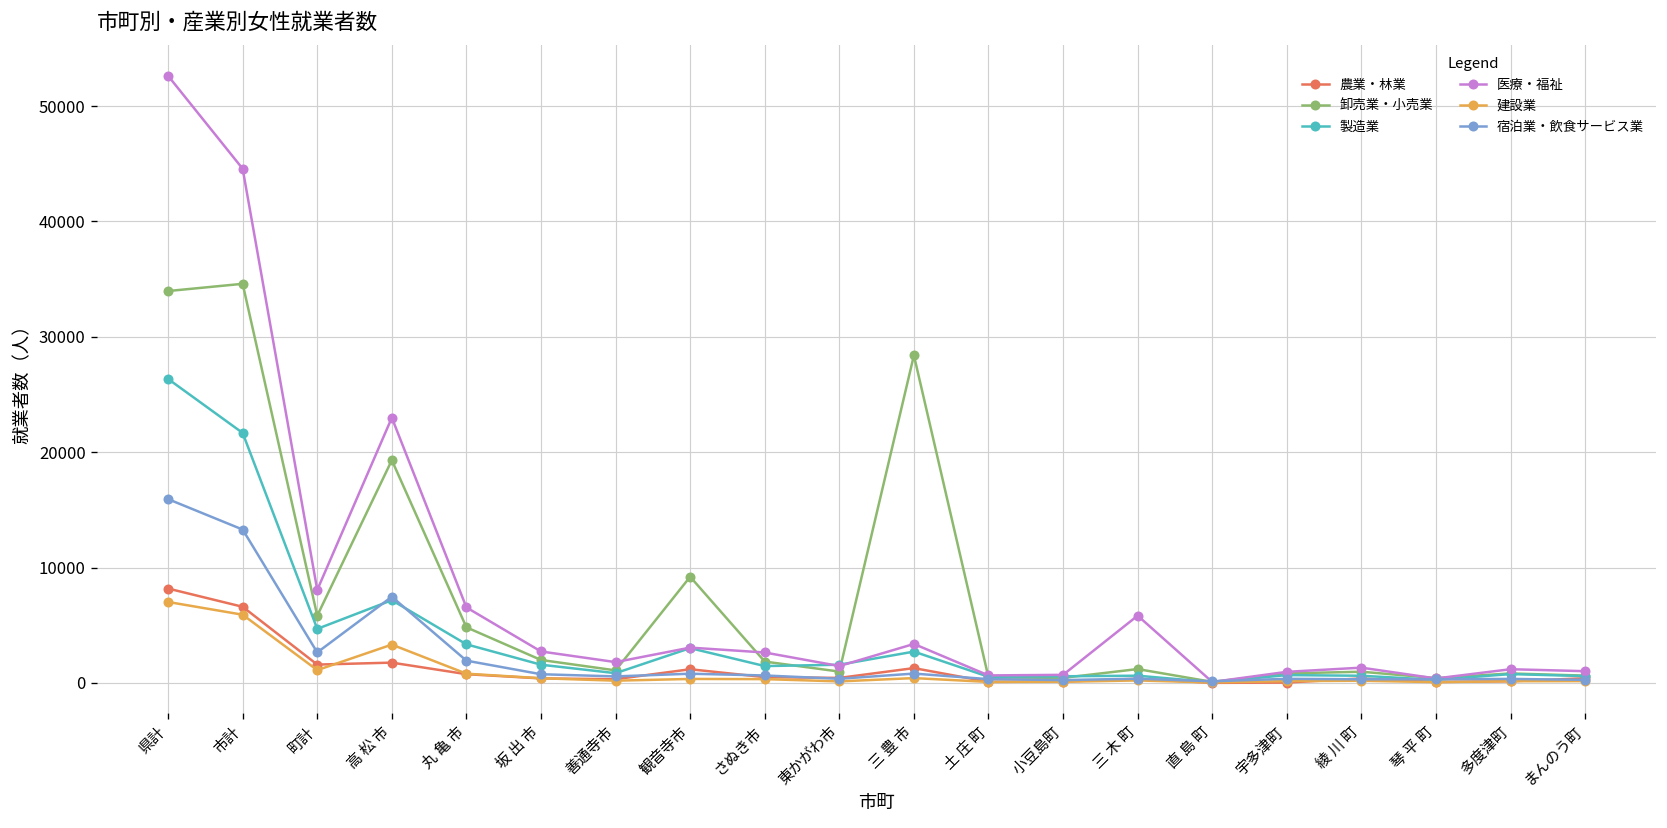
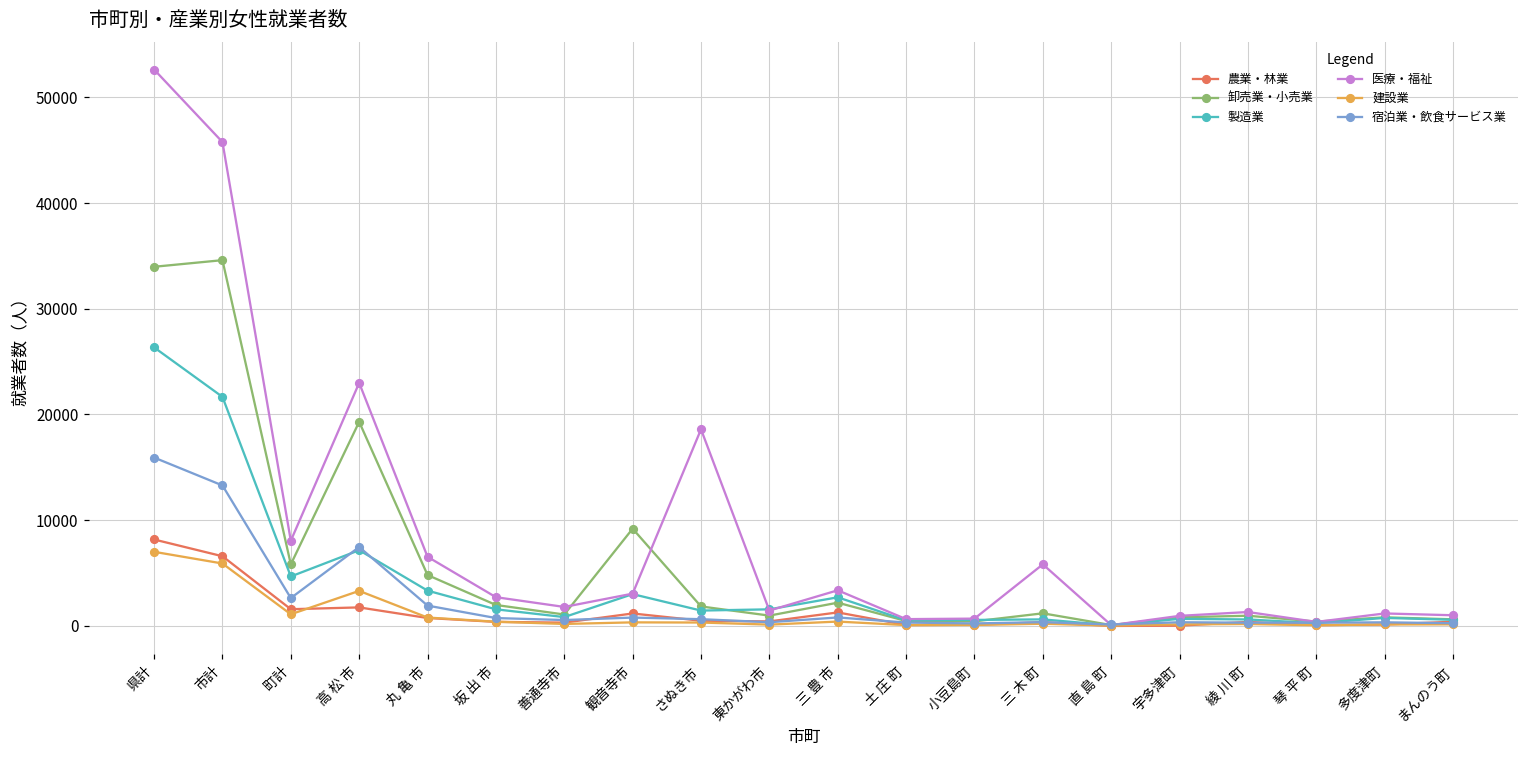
  {
    "卸売業・小売業": {
      "県計": 34000,
      "市計": 35000,
      "町計": 6000,
      "高 松 市": 19000,
      "丸 亀 市": 5000,
      "坂 出 市": 2000,
      "観音寺市": 9000,
      "さぬき市": 2000,
      "東かがわ市": 1000,
-     "三 豊 市": 28000,
+     "三 豊 市": 2000,
      "三 木 町": 1000,
      "綾 川 町": 1000
    },
    "製造業": {
      "県計": 26000,
      "市計": 22000,
      "町計": 5000,
      "高 松 市": 7000,
      "丸 亀 市": 3000,
      "坂 出 市": 2000,
      "さぬき市": 1000,
      "三 豊 市": 3000
    },
    "医療・福祉": {
      "県計": 53000,
-     "市計": 45000,
+     "市計": 46000,
      "町計": 8000,
      "高 松 市": 23000,
      "丸 亀 市": 7000,
      "坂 出 市": 3000,
      "善通寺市": 2000,
-     "さぬき市": 3000,
+     "さぬき市": 19000,
      "三 豊 市": 3000,
      "三 木 町": 6000,
      "綾 川 町": 1000,
      "多度津町": 1000,
      "まんのう町": 1000
    },
    "宿泊業・飲食サービス業": {
      "県計": 16000,
      "市計": 13000,
      "町計": 3000,
      "高 松 市": 7000,
      "丸 亀 市": 2000,
      "坂 出 市": 1000,
      "観音寺市": 1000,
      "三 豊 市": 1000
    }
  }
